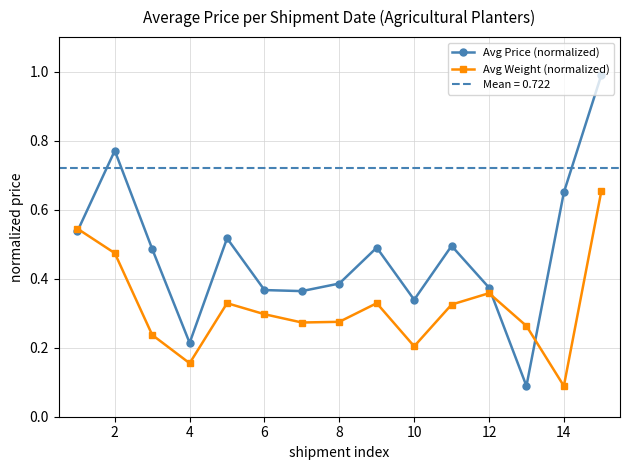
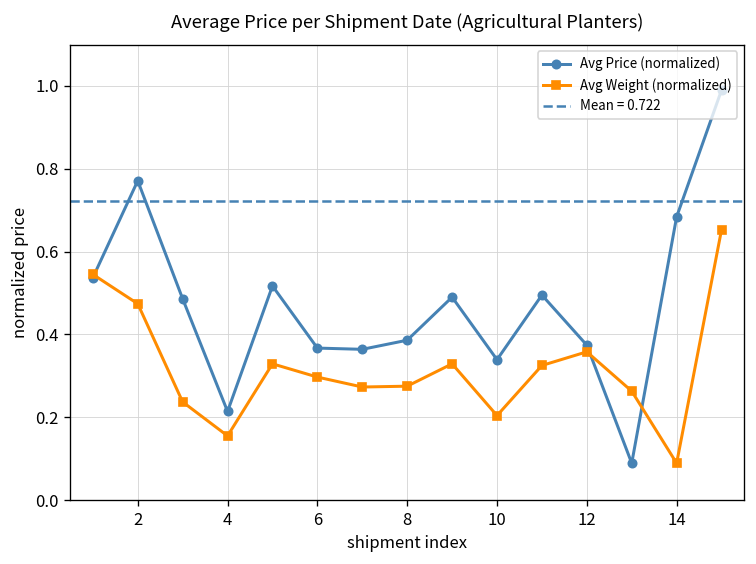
  {
    "Avg Price (normalized)": {
      "2": 0.77,
      "4": 0.21,
      "6": 0.37,
      "8": 0.39,
      "10": 0.34,
      "12": 0.37,
-     "14": 0.65
+     "14": 0.68
    },
    "Avg Weight (normalized)": {
      "2": 0.47,
      "4": 0.16,
      "6": 0.30,
      "8": 0.28,
      "10": 0.20,
      "12": 0.36,
      "14": 0.09
    }
  }
